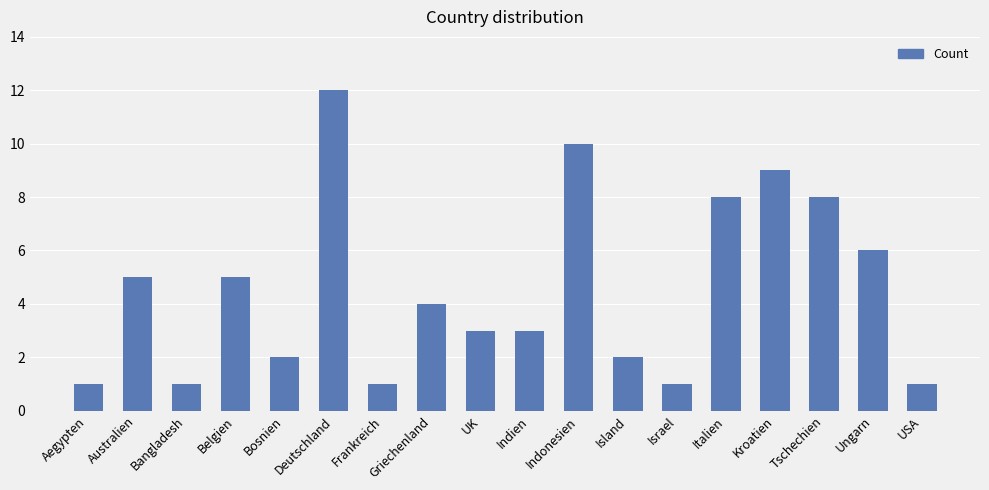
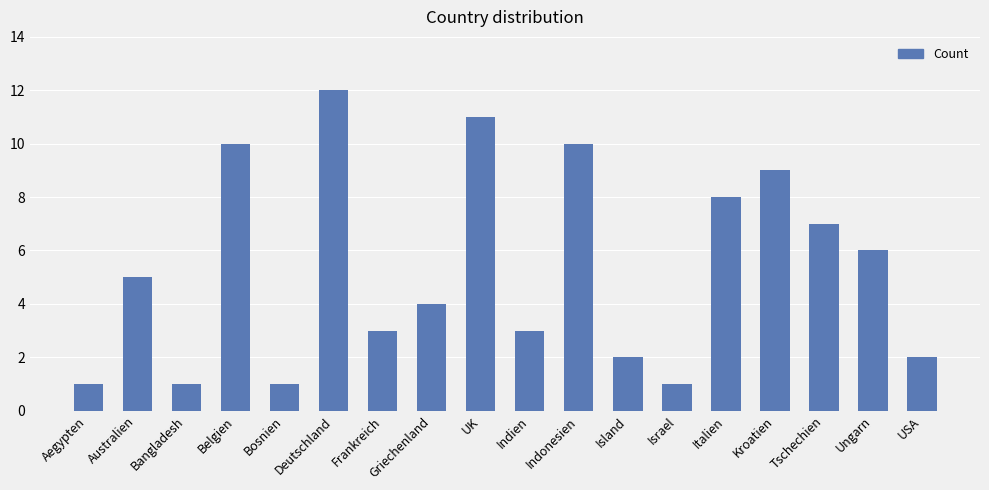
  {
    "Aegypten": 1,
    "Australien": 5,
    "Bangladesh": 1,
-   "Belgien": 5,
-   "Bosnien": 2,
+   "Belgien": 10,
+   "Bosnien": 1,
    "Deutschland": 12,
-   "Frankreich": 1,
+   "Frankreich": 3,
    "Griechenland": 4,
-   "UK": 3,
+   "UK": 11,
    "Indien": 3,
    "Indonesien": 10,
    "Island": 2,
    "Israel": 1,
    "Italien": 8,
    "Kroatien": 9,
-   "Tschechien": 8,
+   "Tschechien": 7,
    "Ungarn": 6,
-   "USA": 1
+   "USA": 2
  }
